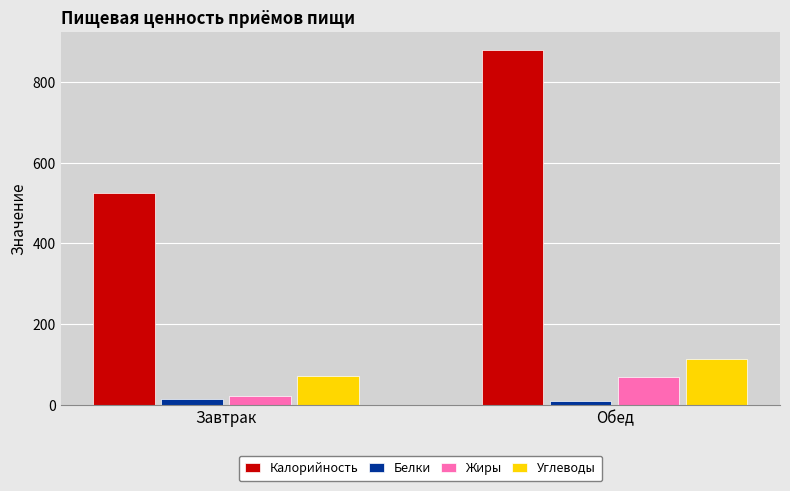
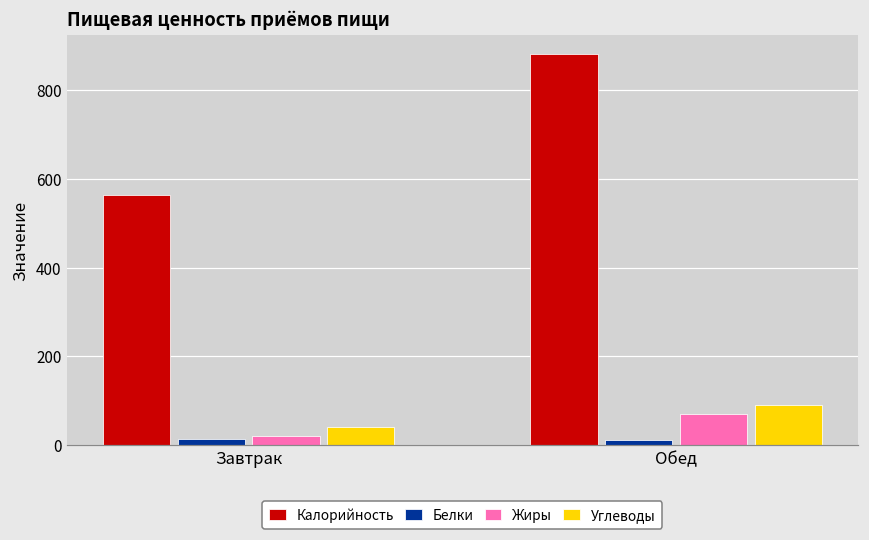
  {
    "Калорийность": {
-     "Завтрак": 530,
+     "Завтрак": 560,
      "Обед": 880
    },
    "Белки": {
      "Завтрак": 10,
      "Обед": 10
    },
    "Жиры": {
      "Завтрак": 20,
      "Обед": 70
    },
    "Углеводы": {
-     "Завтрак": 70,
-     "Обед": 110
+     "Завтрак": 40,
+     "Обед": 90
    }
  }
